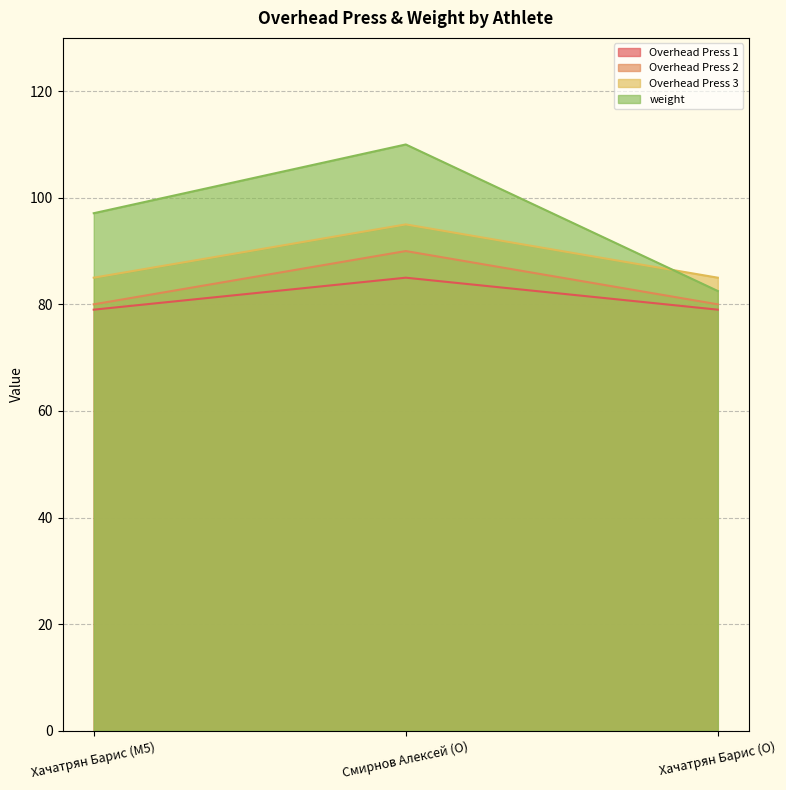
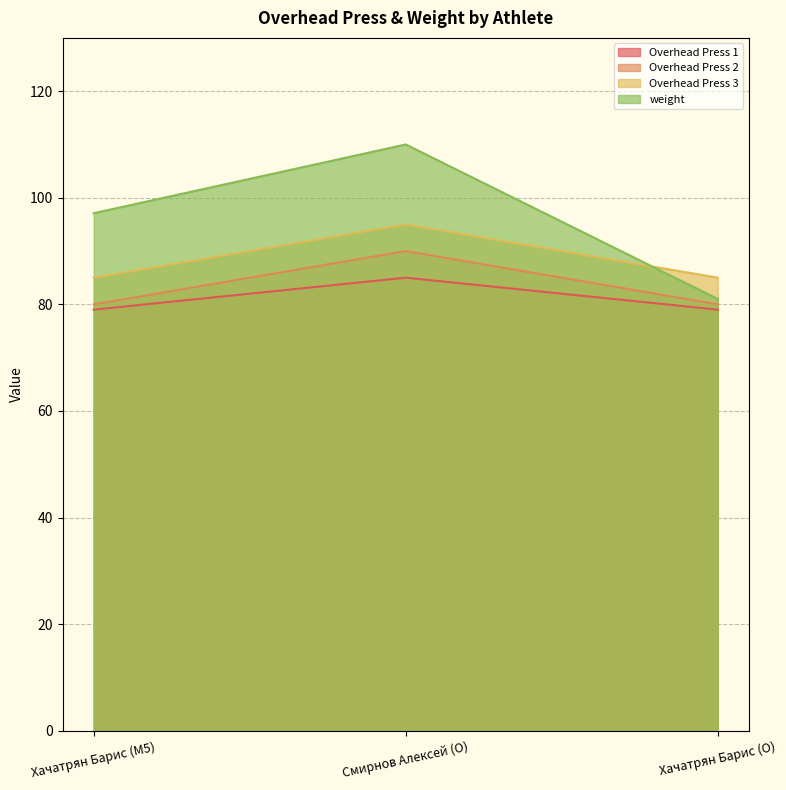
  {
    "weight": {
      "Хачатрян Барис (M5)": 97,
      "Смирнов Алексей (O)": 110,
-     "Хачатрян Барис (O)": 83
+     "Хачатрян Барис (O)": 81
    }
  }
